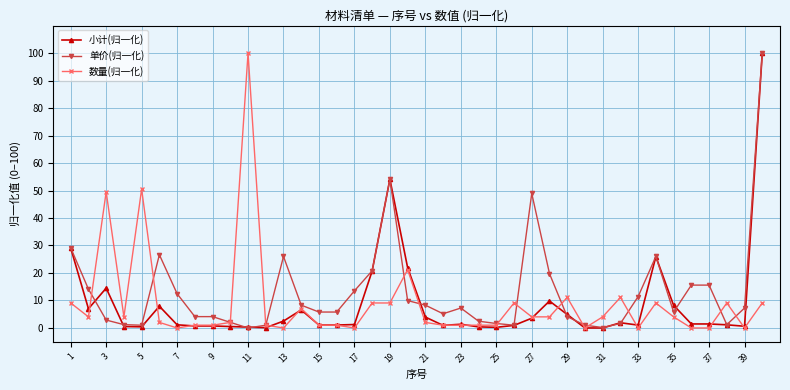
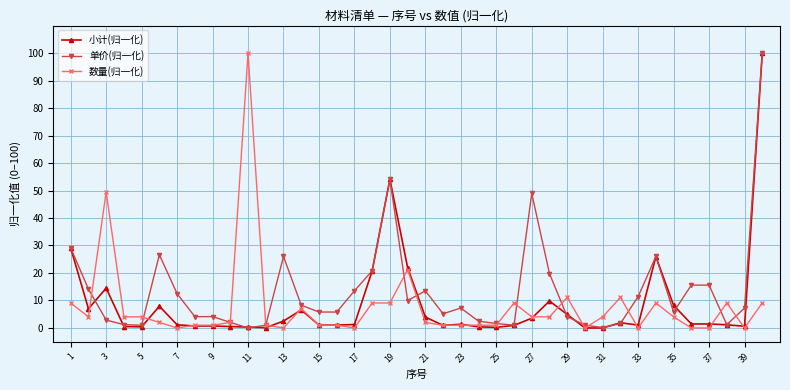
  {
    "小计(归一化)": {
      "3": 14,
      "7": 1,
      "13": 3,
      "17": 1,
      "21": 4,
      "33": 1,
      "35": 8,
      "37": 1
    },
    "单价(归一化)": {
      "3": 3,
      "7": 12,
      "9": 4,
      "13": 26,
      "15": 6,
      "17": 14,
-     "21": 8,
+     "21": 14,
      "23": 7,
      "27": 49,
      "33": 11,
      "35": 6,
      "37": 16,
      "39": 7
    },
    "数量(归一化)": {
      "1": 9,
      "3": 49,
-     "5": 51,
+     "5": 4,
      "7": 0,
      "11": 100,
      "13": 0,
      "17": 0,
      "19": 9,
      "21": 2,
      "29": 11,
      "31": 4,
      "33": 0,
      "35": 4,
      "37": 0
    }
  }
